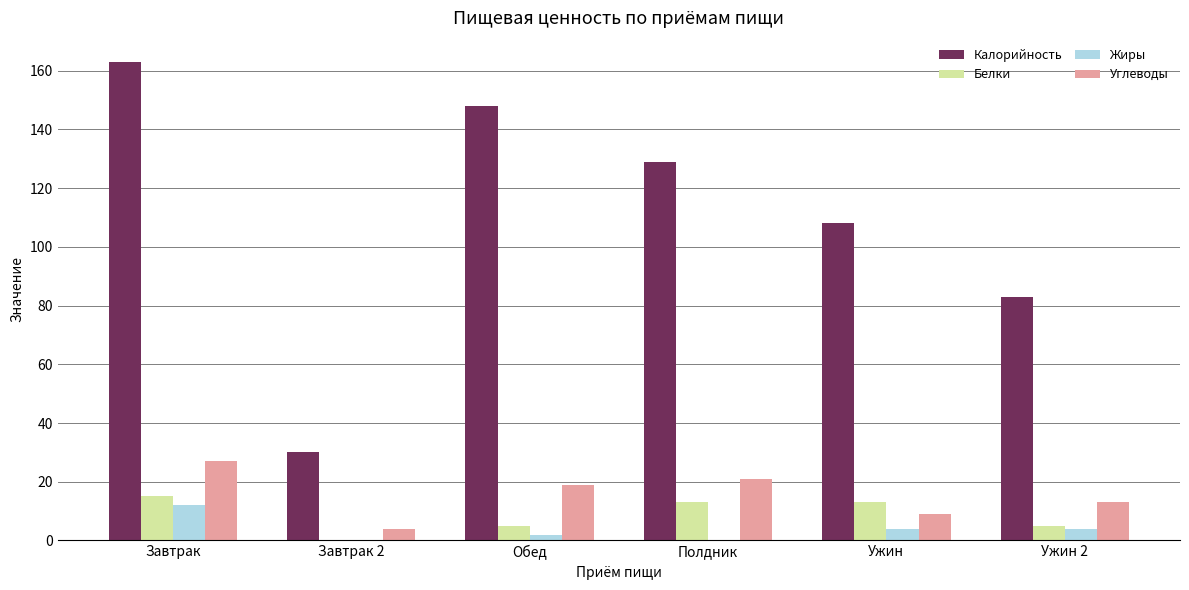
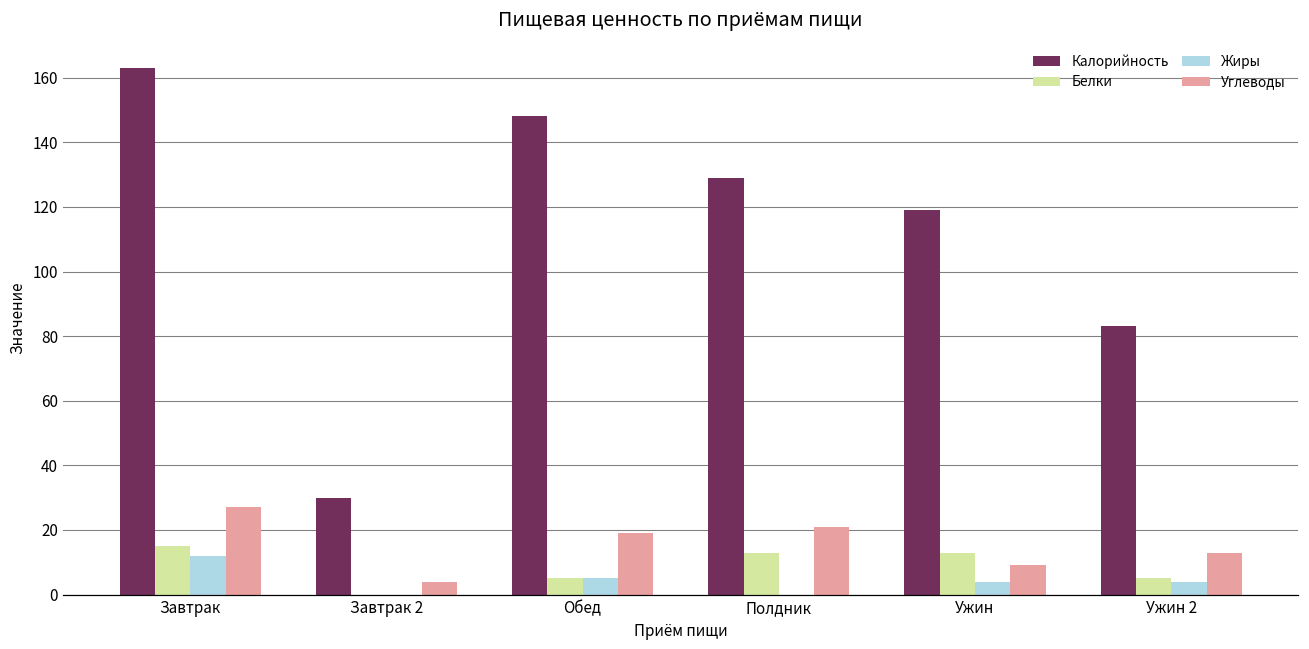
  {
    "Калорийность": {
      "Завтрак": 163,
      "Завтрак 2": 30,
      "Обед": 148,
      "Полдник": 129,
-     "Ужин": 108,
+     "Ужин": 119,
      "Ужин 2": 83
    },
    "Белки": {
      "Завтрак": 15,
      "Завтрак 2": 0,
      "Обед": 5,
      "Полдник": 13,
      "Ужин": 13,
      "Ужин 2": 5
    },
    "Жиры": {
      "Завтрак": 12,
      "Завтрак 2": 0,
-     "Обед": 2,
+     "Обед": 5,
      "Полдник": 0,
      "Ужин": 4,
      "Ужин 2": 4
    },
    "Углеводы": {
      "Завтрак": 27,
      "Завтрак 2": 4,
      "Обед": 19,
      "Полдник": 21,
      "Ужин": 9,
      "Ужин 2": 13
    }
  }
